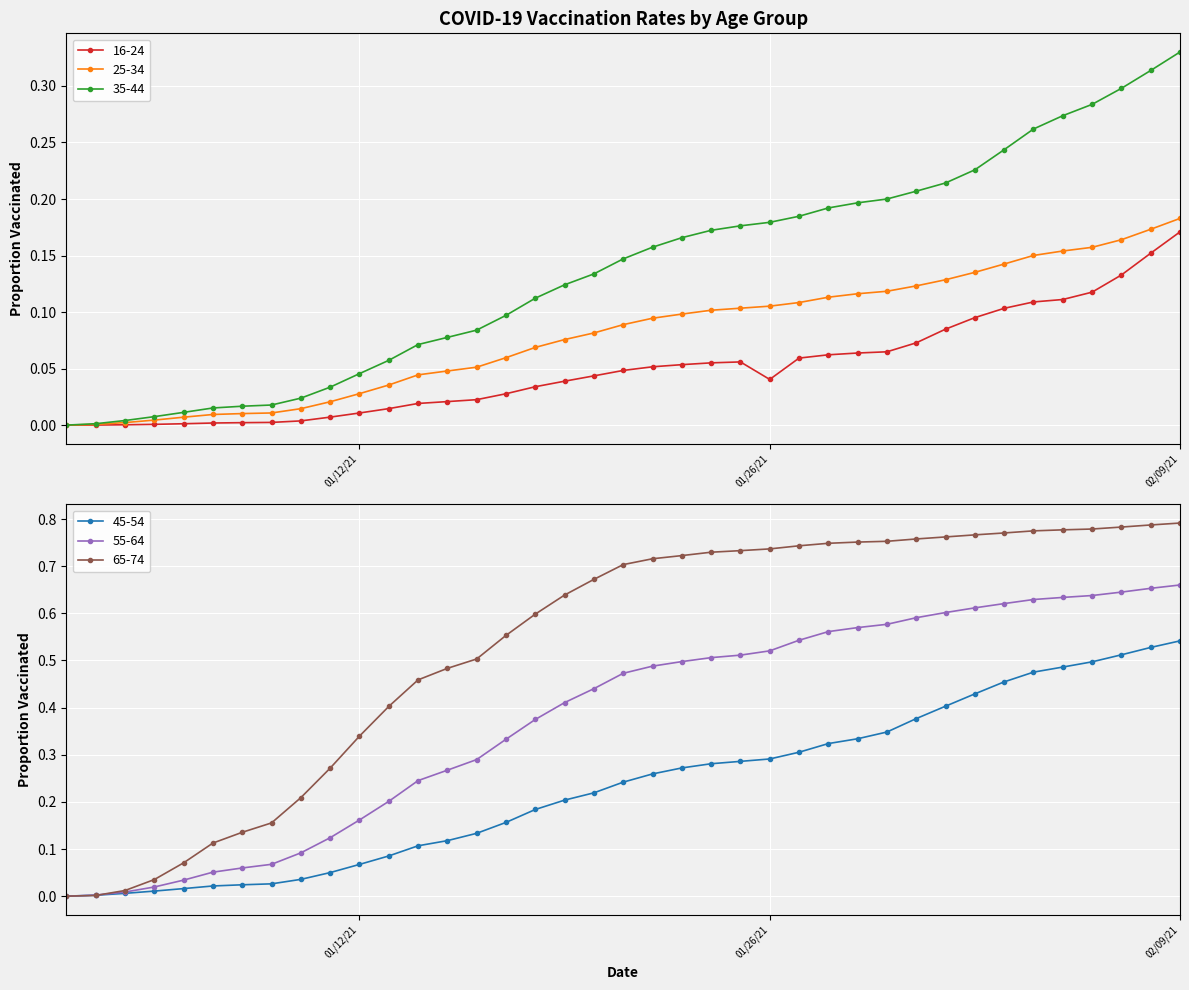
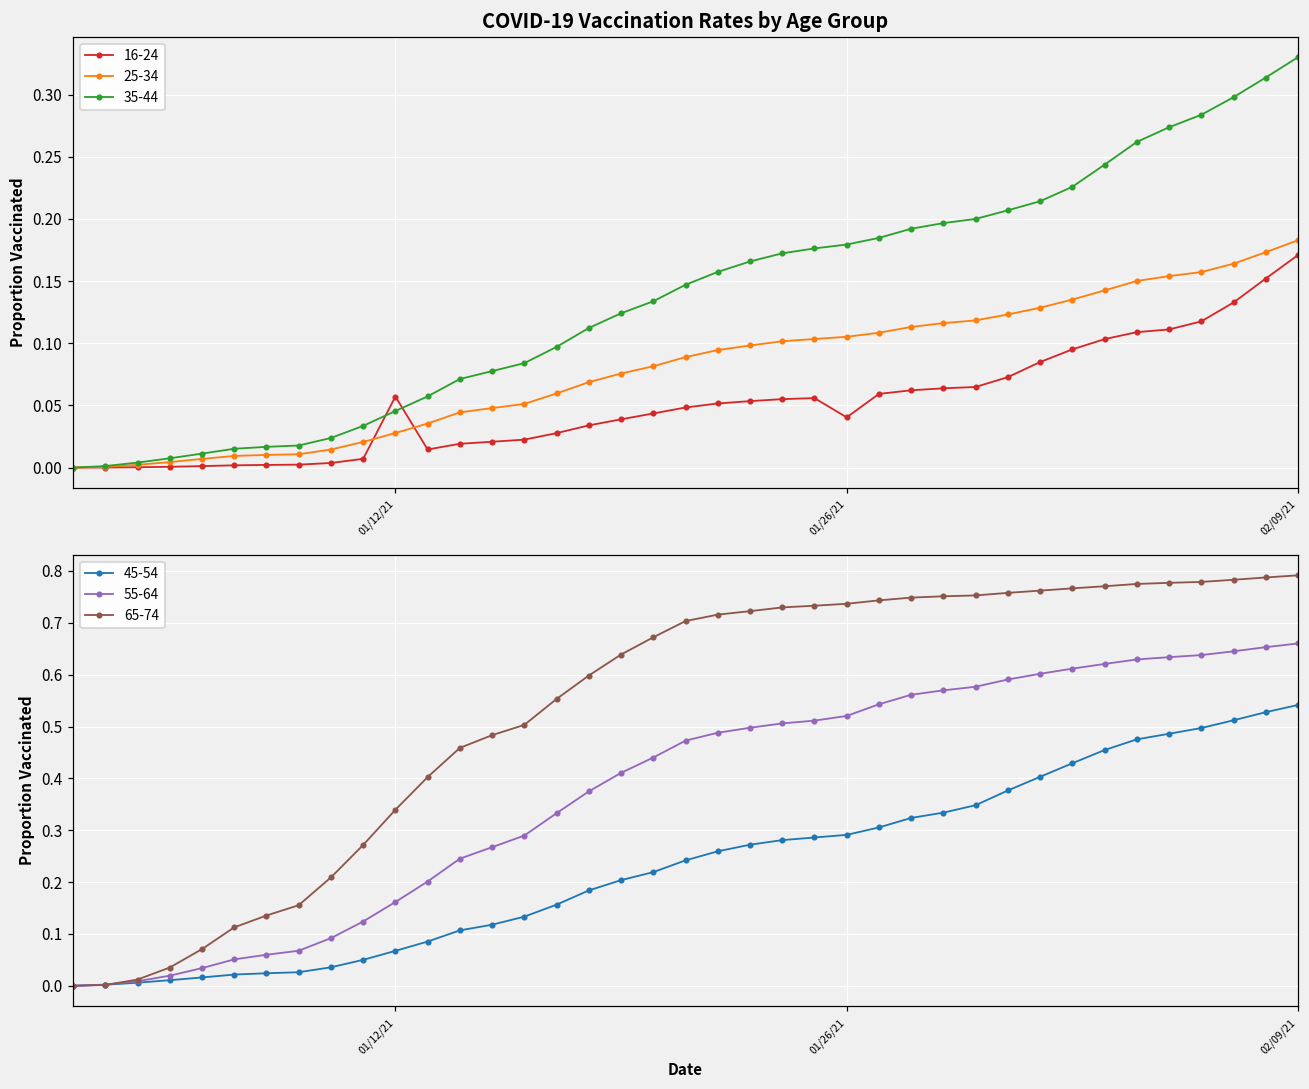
  {
    "COVID-19 Vaccination Rates by Age Group": {
      "16-24": {
-       "01/12/21": 0.011,
+       "01/12/21": 0.057,
        "01/26/21": 0.040,
        "02/09/21": 0.171
      },
      "25-34": {
        "01/12/21": 0.028,
        "01/26/21": 0.105,
        "02/09/21": 0.183
      },
      "35-44": {
        "01/12/21": 0.046,
        "01/26/21": 0.179,
        "02/09/21": 0.330
      }
    }
  }
